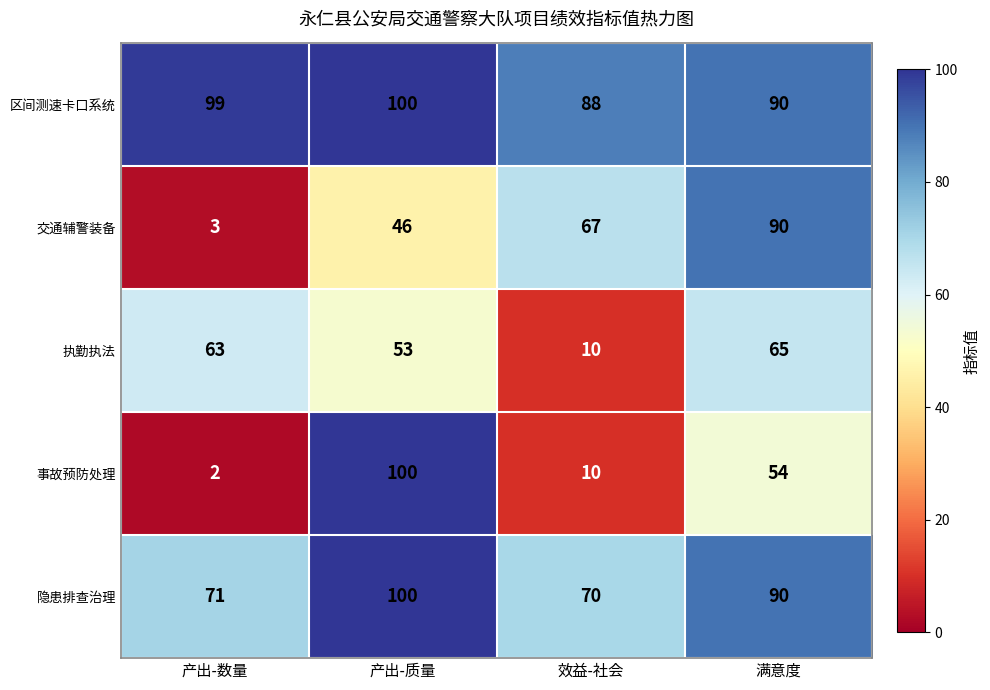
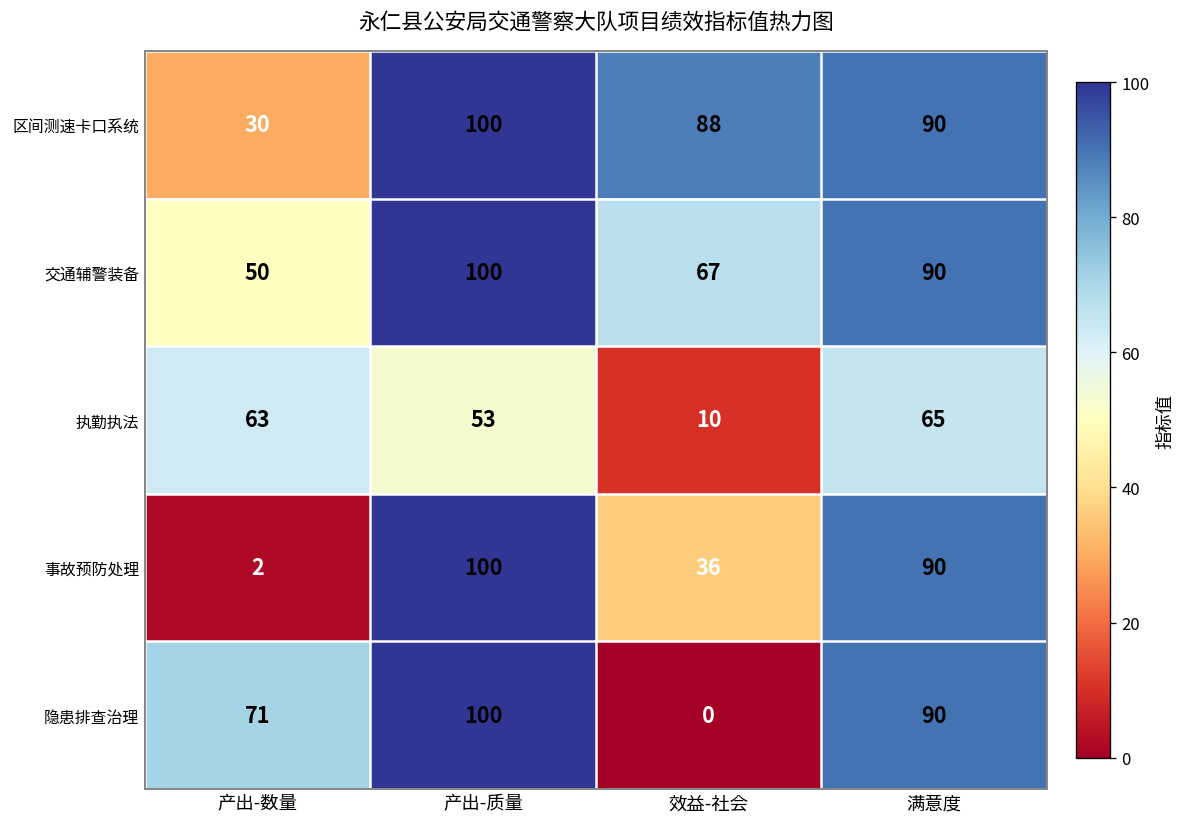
  {
    "区间测速卡口系统": {
-     "产出-数量": 99,
+     "产出-数量": 30,
      "产出-质量": 100,
      "效益-社会": 88,
      "满意度": 90
    },
    "交通辅警装备": {
-     "产出-数量": 3,
-     "产出-质量": 46,
+     "产出-数量": 50,
+     "产出-质量": 100,
      "效益-社会": 67,
      "满意度": 90
    },
    "执勤执法": {
      "产出-数量": 63,
      "产出-质量": 53,
      "效益-社会": 10,
      "满意度": 65
    },
    "事故预防处理": {
      "产出-数量": 2,
      "产出-质量": 100,
-     "效益-社会": 10,
-     "满意度": 54
+     "效益-社会": 36,
+     "满意度": 90
    },
    "隐患排查治理": {
      "产出-数量": 71,
      "产出-质量": 100,
-     "效益-社会": 70,
+     "效益-社会": 0,
      "满意度": 90
    }
  }
